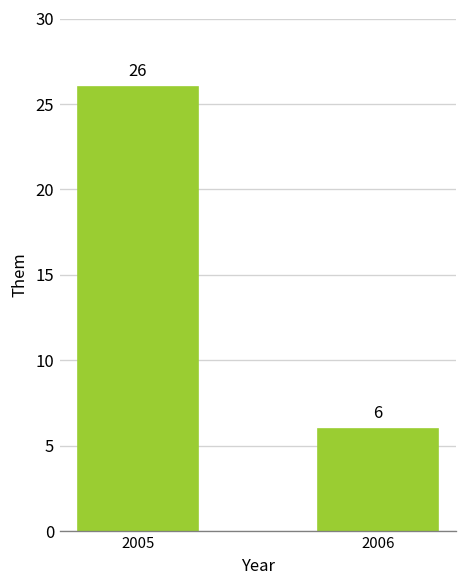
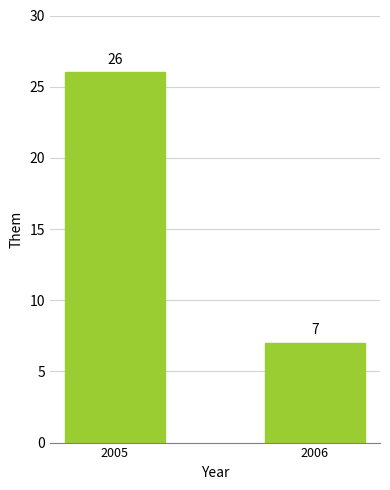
  {
    "2005": 26,
-   "2006": 6
+   "2006": 7
  }
